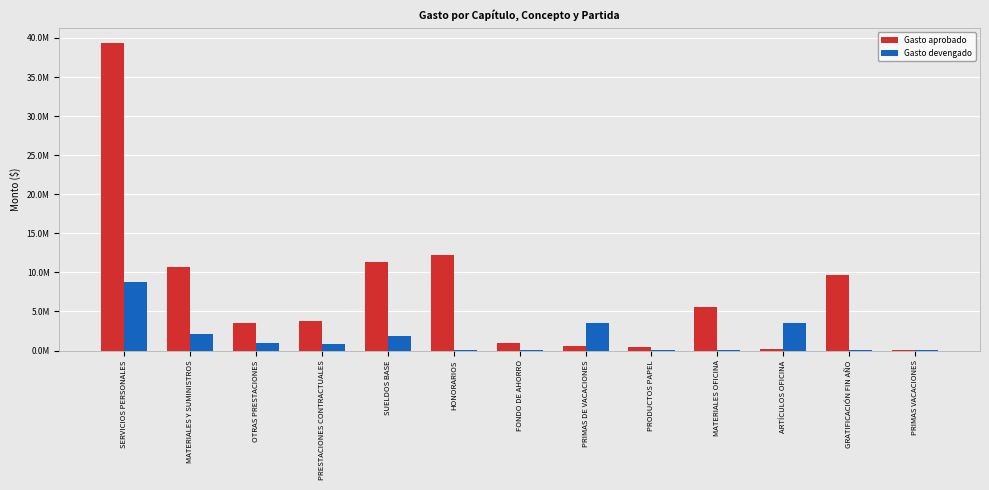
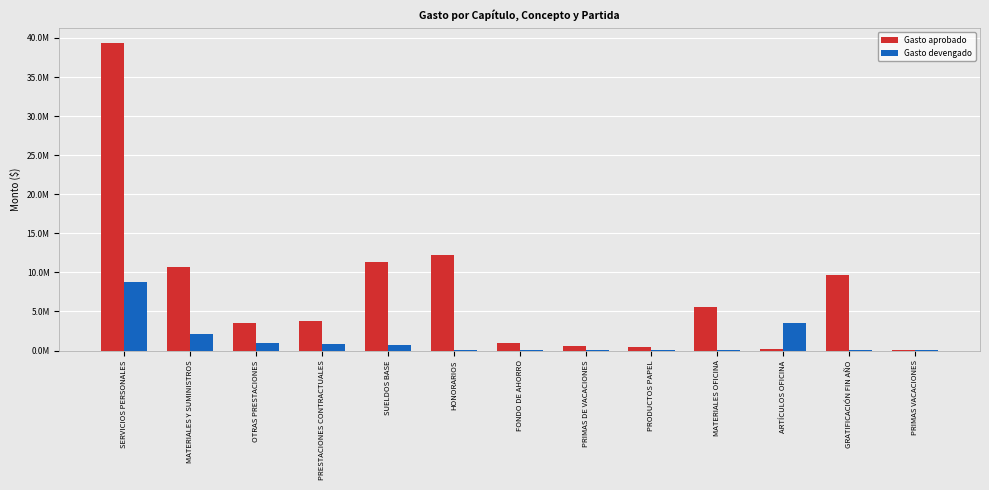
  {
    "Gasto aprobado": {
      "SERVICIOS PERSONALES": 39000000,
      "MATERIALES Y SUMINISTROS": 11000000,
      "OTRAS PRESTACIONES": 4000000,
      "PRESTACIONES CONTRACTUALES": 4000000,
      "SUELDOS BASE": 11000000,
      "HONORARIOS": 12000000,
      "FONDO DE AHORRO": 1000000,
      "PRIMAS DE VACACIONES": 1000000,
      "PRODUCTOS PAPEL": 0,
      "MATERIALES OFICINA": 6000000,
      "GRATIFICACIÓN FIN AÑO": 10000000
    },
    "Gasto devengado": {
      "SERVICIOS PERSONALES": 9000000,
      "MATERIALES Y SUMINISTROS": 2000000,
      "OTRAS PRESTACIONES": 1000000,
      "PRESTACIONES CONTRACTUALES": 1000000,
-     "SUELDOS BASE": 2000000,
-     "PRIMAS DE VACACIONES": 4000000,
+     "SUELDOS BASE": 1000000,
+     "PRIMAS DE VACACIONES": 0,
      "ARTÍCULOS OFICINA": 4000000
    }
  }
